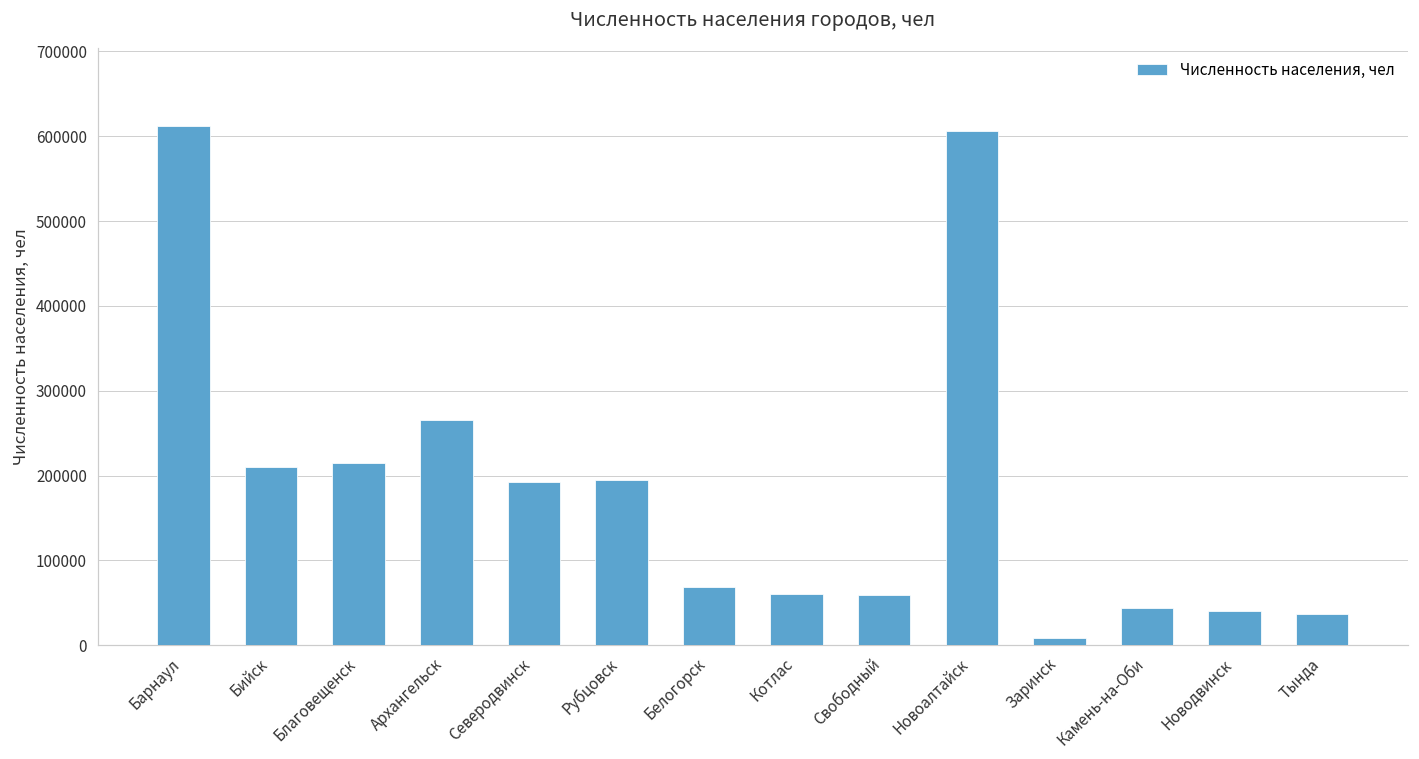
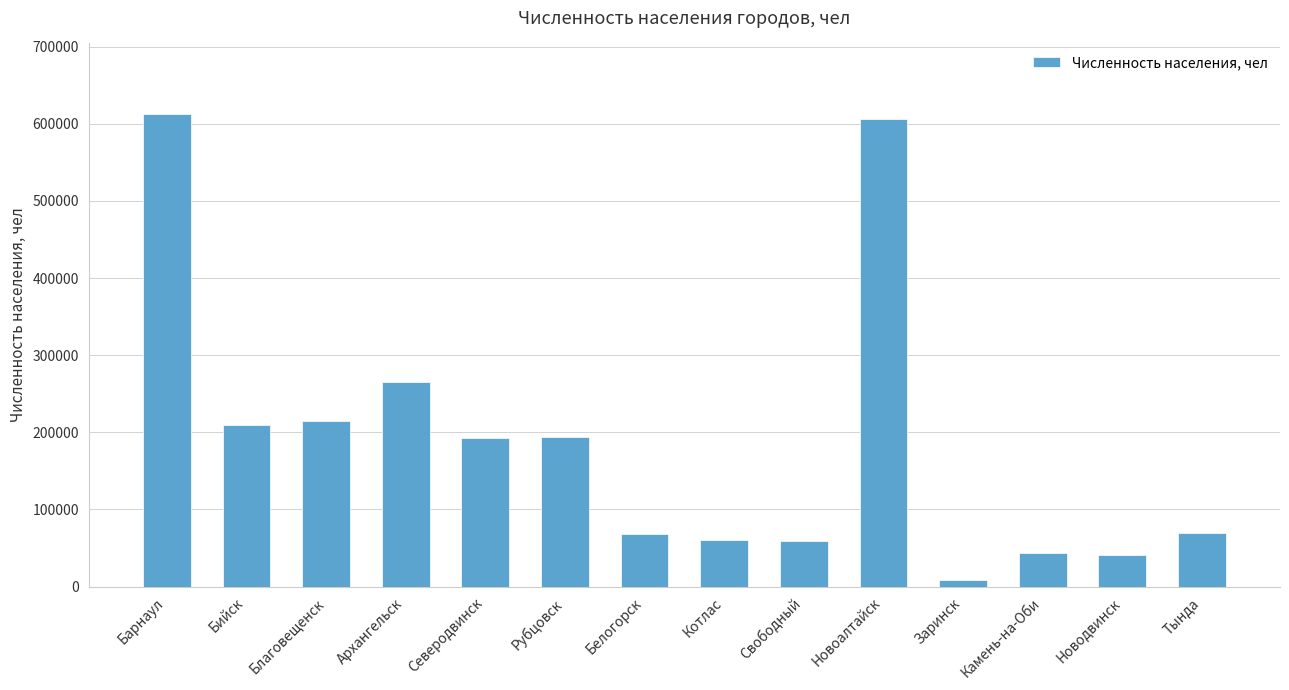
  {
    "Барнаул": 610000,
    "Бийск": 210000,
    "Благовещенск": 210000,
    "Архангельск": 270000,
    "Северодвинск": 190000,
    "Рубцовск": 190000,
    "Белогорск": 70000,
    "Котлас": 60000,
    "Свободный": 60000,
    "Новоалтайск": 610000,
    "Заринск": 10000,
    "Камень-на-Оби": 40000,
    "Новодвинск": 40000,
-   "Тында": 40000
+   "Тында": 70000
  }
